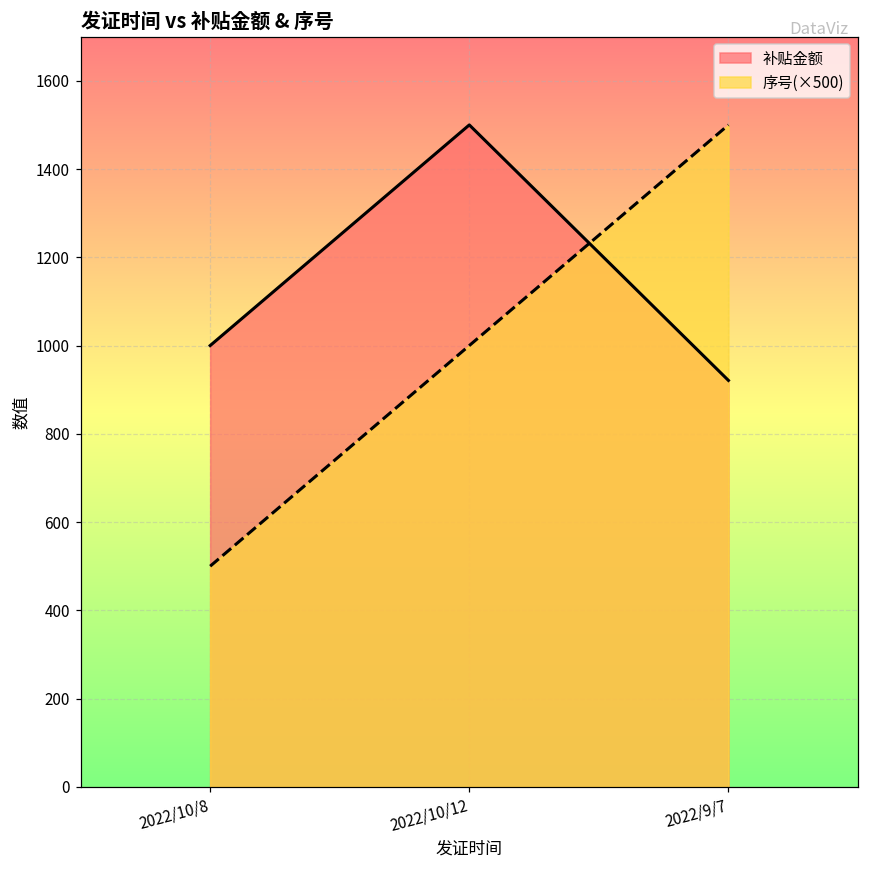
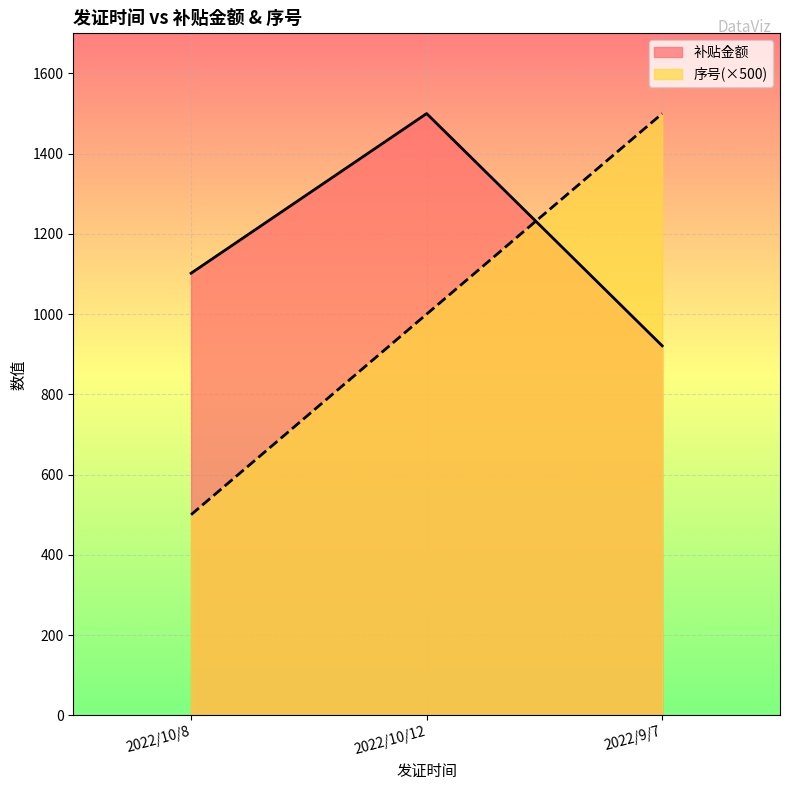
  {
    "补贴金额": {
-     "2022/10/8": 1000,
+     "2022/10/8": 1100,
      "2022/10/12": 1500,
      "2022/9/7": 920
    },
    "序号(×500)": {
      "2022/10/8": 500,
      "2022/10/12": 1000,
      "2022/9/7": 1500
    }
  }
